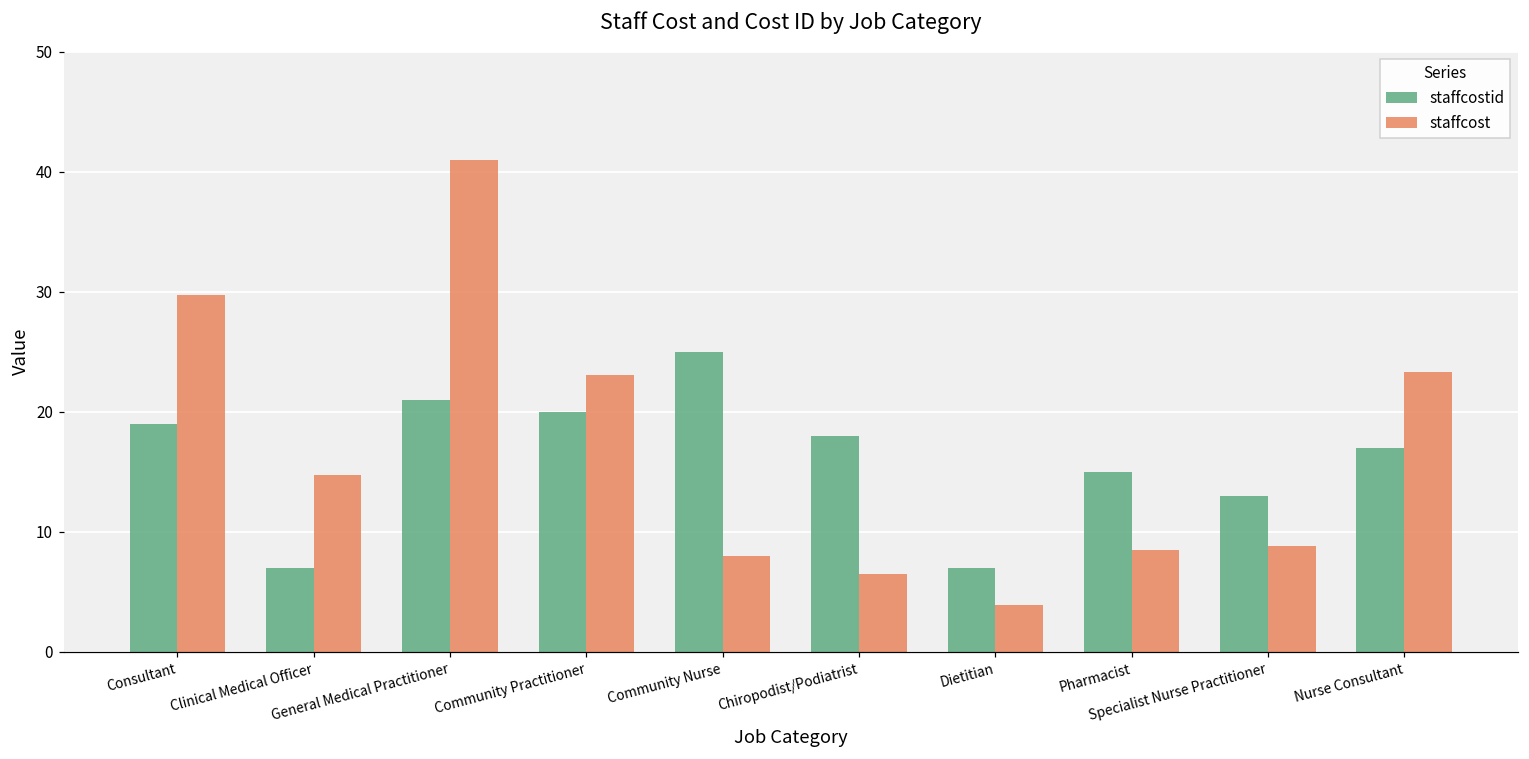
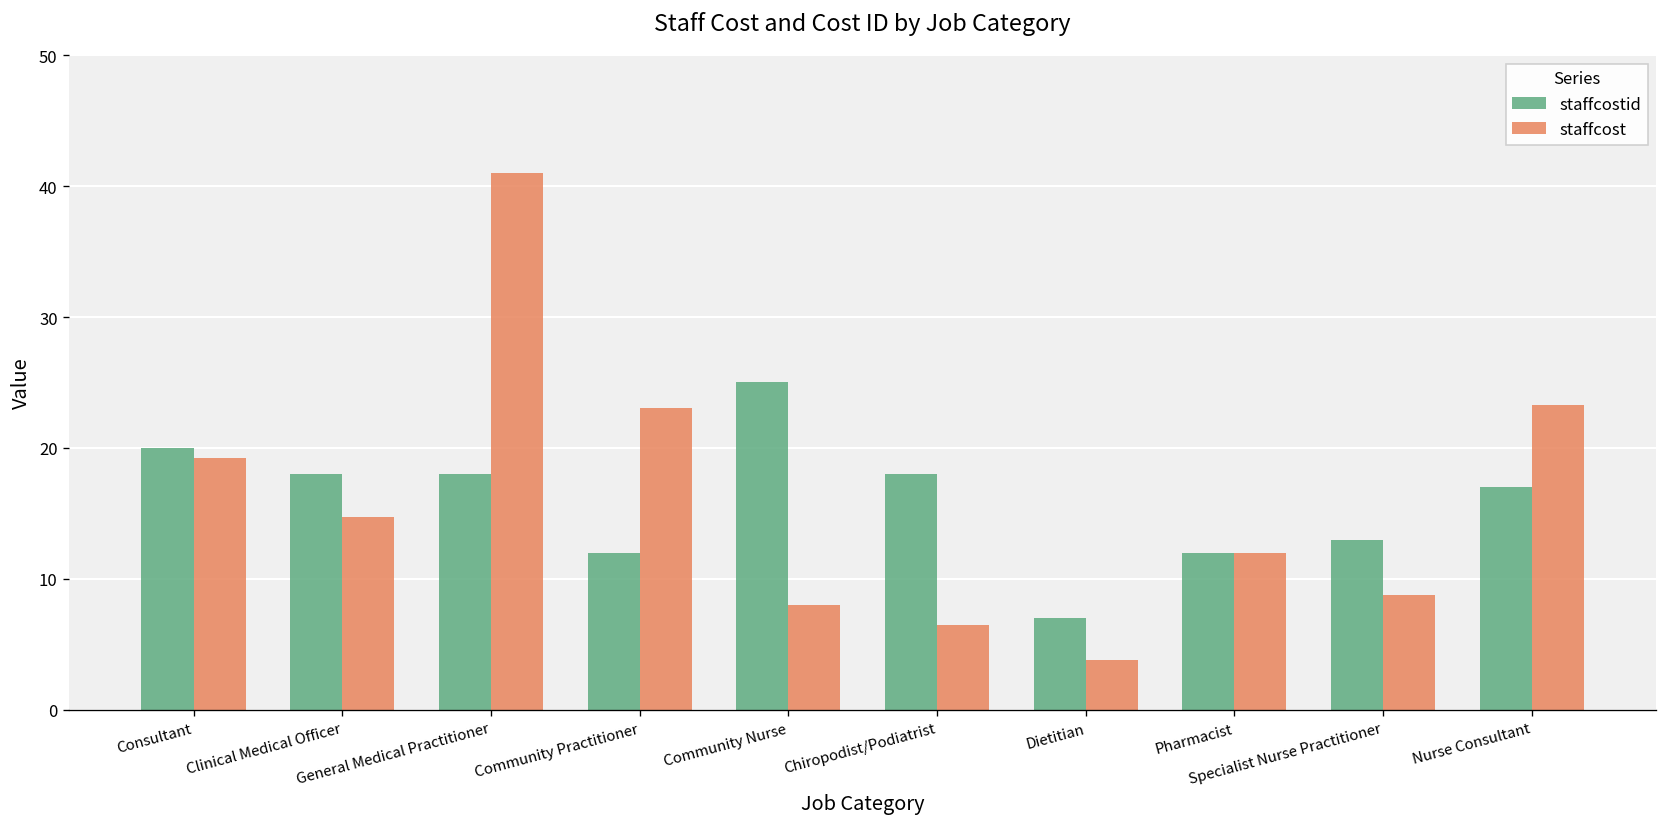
  {
    "staffcostid": {
-     "Consultant": 19,
-     "Clinical Medical Officer": 7,
-     "General Medical Practitioner": 21,
-     "Community Practitioner": 20,
+     "Consultant": 20,
+     "Clinical Medical Officer": 18,
+     "General Medical Practitioner": 18,
+     "Community Practitioner": 12,
      "Community Nurse": 25,
      "Chiropodist/Podiatrist": 18,
      "Dietitian": 7,
-     "Pharmacist": 15,
+     "Pharmacist": 12,
      "Specialist Nurse Practitioner": 13,
      "Nurse Consultant": 17
    },
    "staffcost": {
-     "Consultant": 29.7,
+     "Consultant": 19.2,
      "Clinical Medical Officer": 14.7,
      "General Medical Practitioner": 41.0,
      "Community Practitioner": 23.1,
      "Community Nurse": 8.0,
      "Chiropodist/Podiatrist": 6.5,
      "Dietitian": 3.8,
-     "Pharmacist": 8.5,
+     "Pharmacist": 11.9,
      "Specialist Nurse Practitioner": 8.8,
      "Nurse Consultant": 23.3
    }
  }
